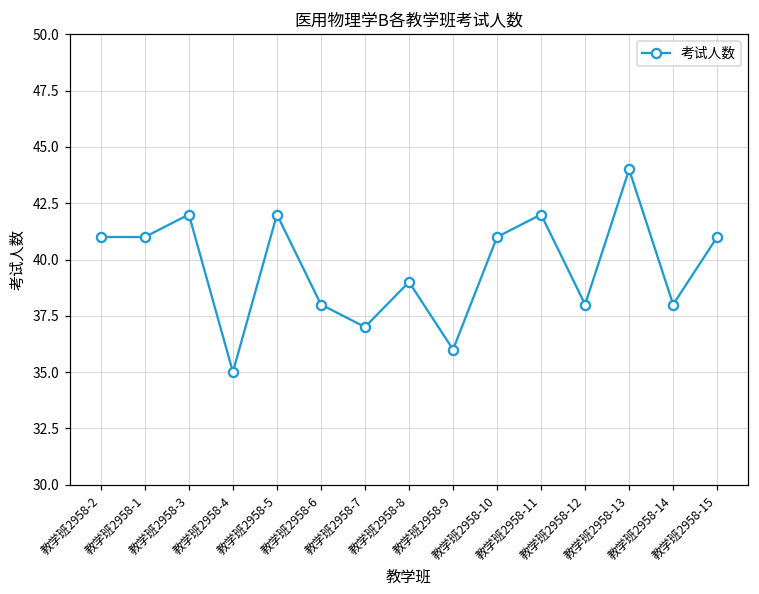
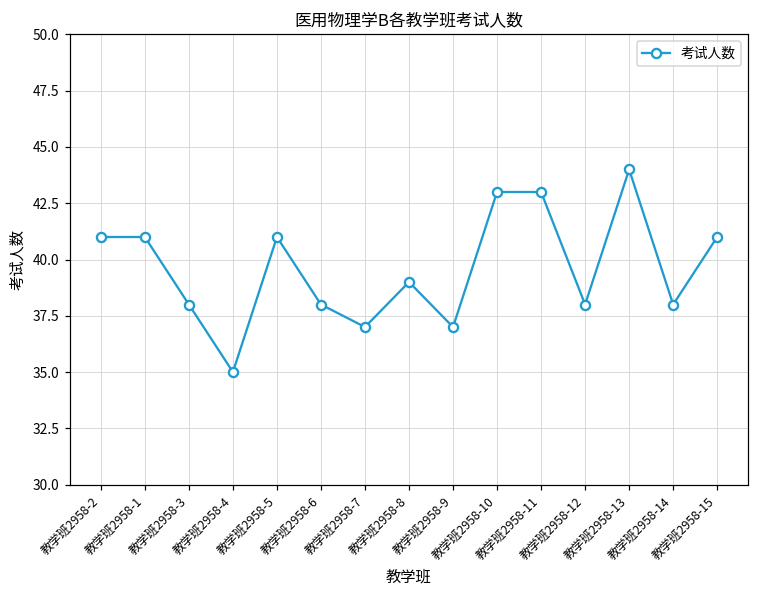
  {
    "教学班2958-2": 41,
    "教学班2958-1": 41,
-   "教学班2958-3": 42,
+   "教学班2958-3": 38,
    "教学班2958-4": 35,
-   "教学班2958-5": 42,
+   "教学班2958-5": 41,
    "教学班2958-6": 38,
    "教学班2958-7": 37,
    "教学班2958-8": 39,
-   "教学班2958-9": 36,
-   "教学班2958-10": 41,
-   "教学班2958-11": 42,
+   "教学班2958-9": 37,
+   "教学班2958-10": 43,
+   "教学班2958-11": 43,
    "教学班2958-12": 38,
    "教学班2958-13": 44,
    "教学班2958-14": 38,
    "教学班2958-15": 41
  }
